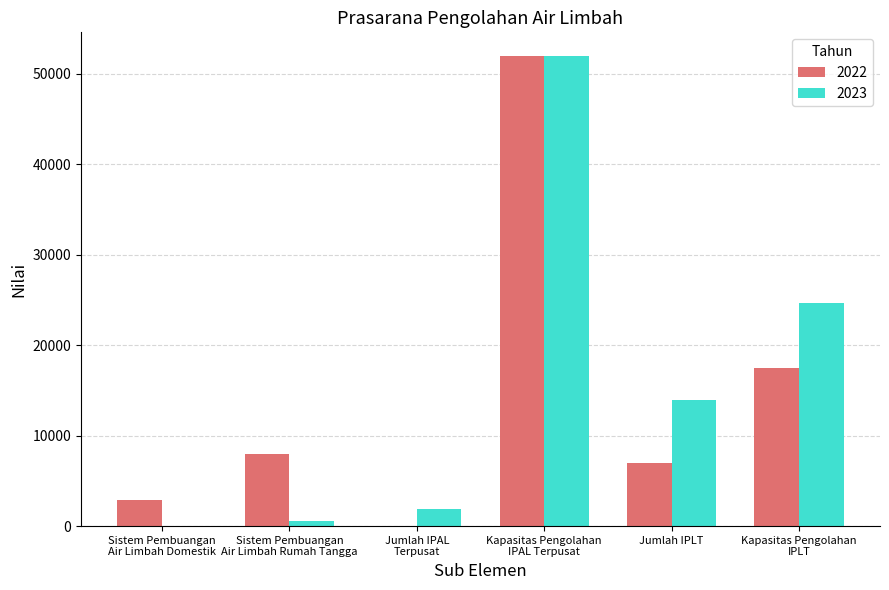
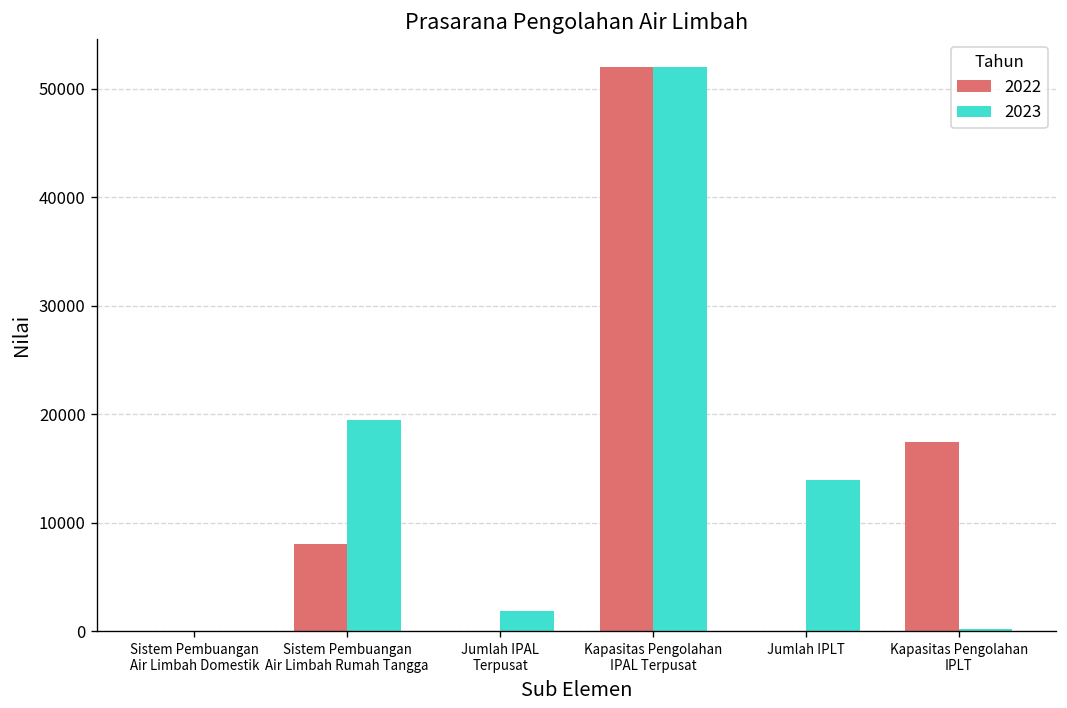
  {
    "2022": {
-     "Sistem Pembuangan Air Limbah Domestik": 3000,
+     "Sistem Pembuangan Air Limbah Domestik": 0,
      "Sistem Pembuangan Air Limbah Rumah Tangga": 8000,
      "Kapasitas Pengolahan IPAL Terpusat": 52000,
-     "Jumlah IPLT": 7000,
+     "Jumlah IPLT": 0,
      "Kapasitas Pengolahan IPLT": 17000
    },
    "2023": {
-     "Sistem Pembuangan Air Limbah Rumah Tangga": 1000,
+     "Sistem Pembuangan Air Limbah Rumah Tangga": 19000,
      "Jumlah IPAL Terpusat": 2000,
      "Kapasitas Pengolahan IPAL Terpusat": 52000,
      "Jumlah IPLT": 14000,
-     "Kapasitas Pengolahan IPLT": 25000
+     "Kapasitas Pengolahan IPLT": 0
    }
  }
